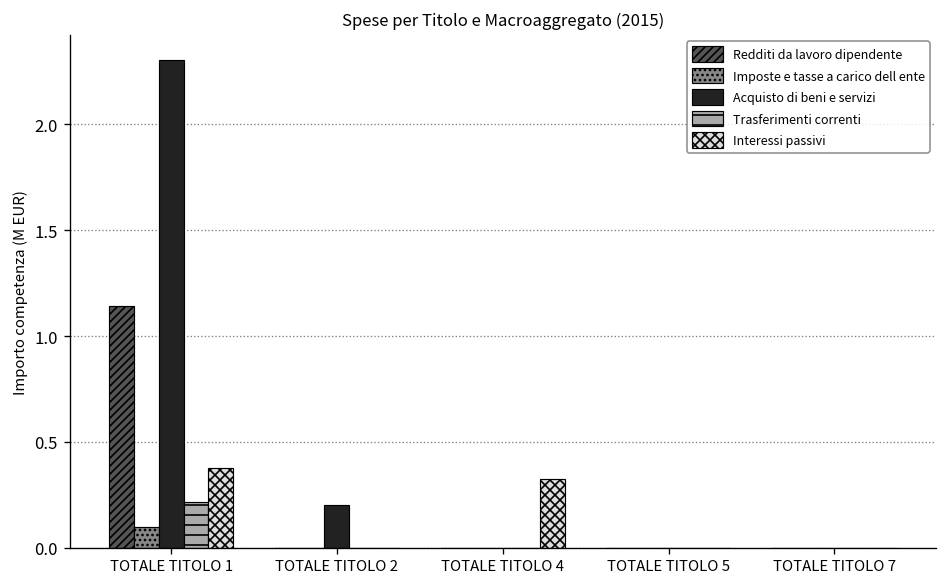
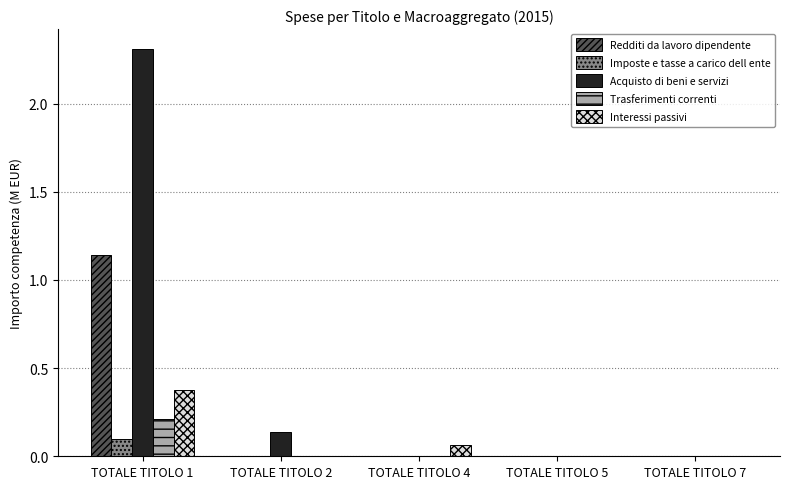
  {
    "Redditi da lavoro dipendente": {
      "TOTALE TITOLO 1": 1.14,
      "TOTALE TITOLO 2": 0.00,
      "TOTALE TITOLO 4": 0.00,
      "TOTALE TITOLO 5": 0.00,
      "TOTALE TITOLO 7": 0.00
    },
    "Acquisto di beni e servizi": {
      "TOTALE TITOLO 1": 2.31,
-     "TOTALE TITOLO 2": 0.20,
+     "TOTALE TITOLO 2": 0.14,
      "TOTALE TITOLO 4": 0.00,
      "TOTALE TITOLO 5": 0.00,
      "TOTALE TITOLO 7": 0.00
    },
    "Interessi passivi": {
      "TOTALE TITOLO 1": 0.38,
      "TOTALE TITOLO 2": 0.00,
-     "TOTALE TITOLO 4": 0.32,
+     "TOTALE TITOLO 4": 0.06,
      "TOTALE TITOLO 5": 0.00,
      "TOTALE TITOLO 7": 0.00
    }
  }
